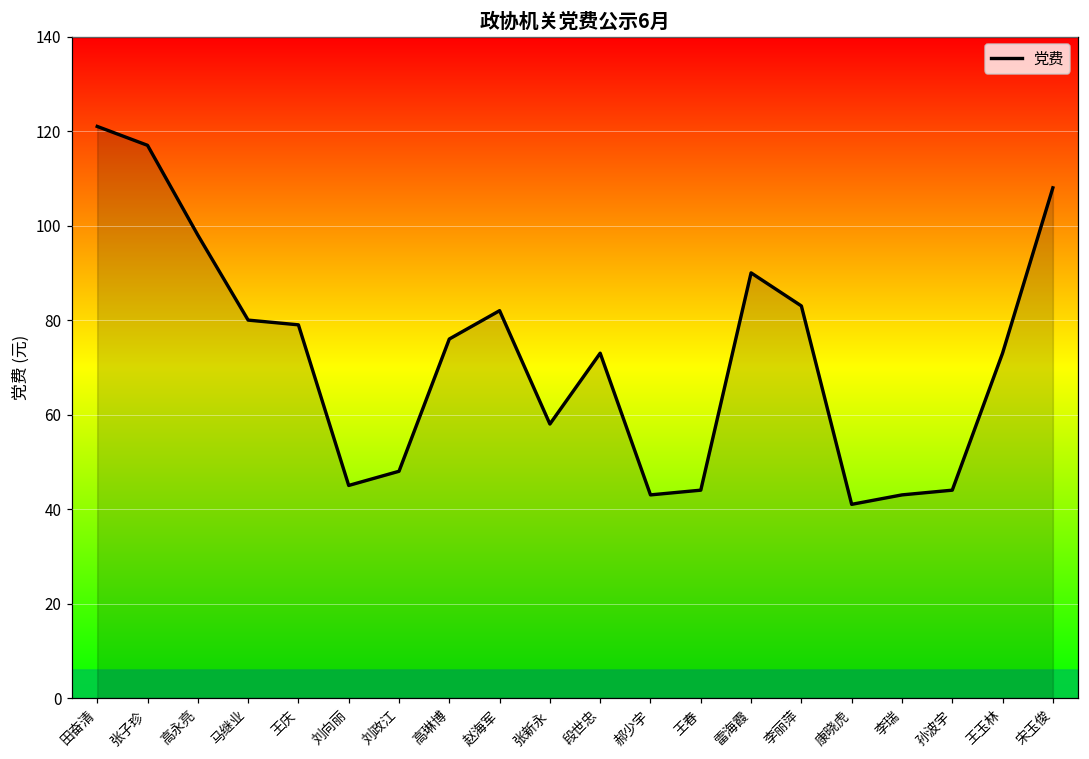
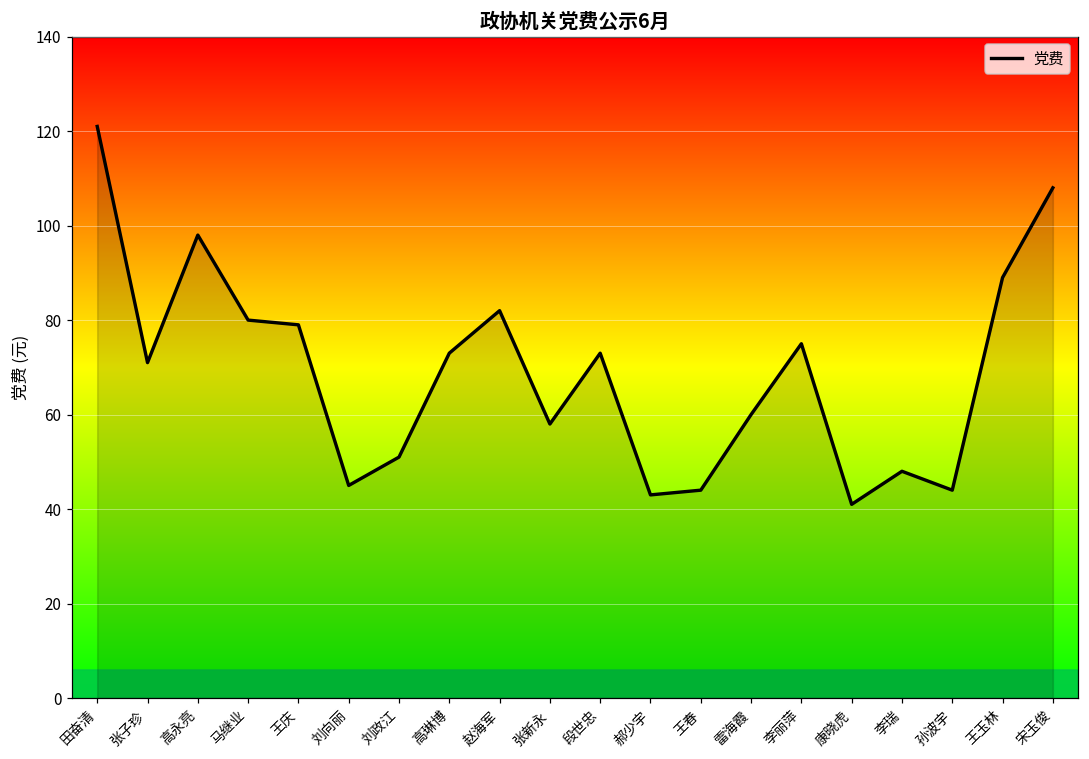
  {
    "田奋清": 121,
-   "张子珍": 117,
+   "张子珍": 71,
    "高永亮": 98,
    "马继业": 80,
    "王庆": 79,
    "刘向丽": 45,
-   "刘政江": 48,
-   "高琳博": 76,
+   "刘政江": 51,
+   "高琳博": 73,
    "赵海军": 82,
    "张新永": 58,
    "段世忠": 73,
    "郝少宇": 43,
    "王春": 44,
-   "雷海霞": 90,
-   "李丽萍": 83,
+   "雷海霞": 60,
+   "李丽萍": 75,
    "康晓虎": 41,
-   "李瑞": 43,
+   "李瑞": 48,
    "孙波宇": 44,
-   "王玉林": 73,
+   "王玉林": 89,
    "宋玉俊": 108
  }
